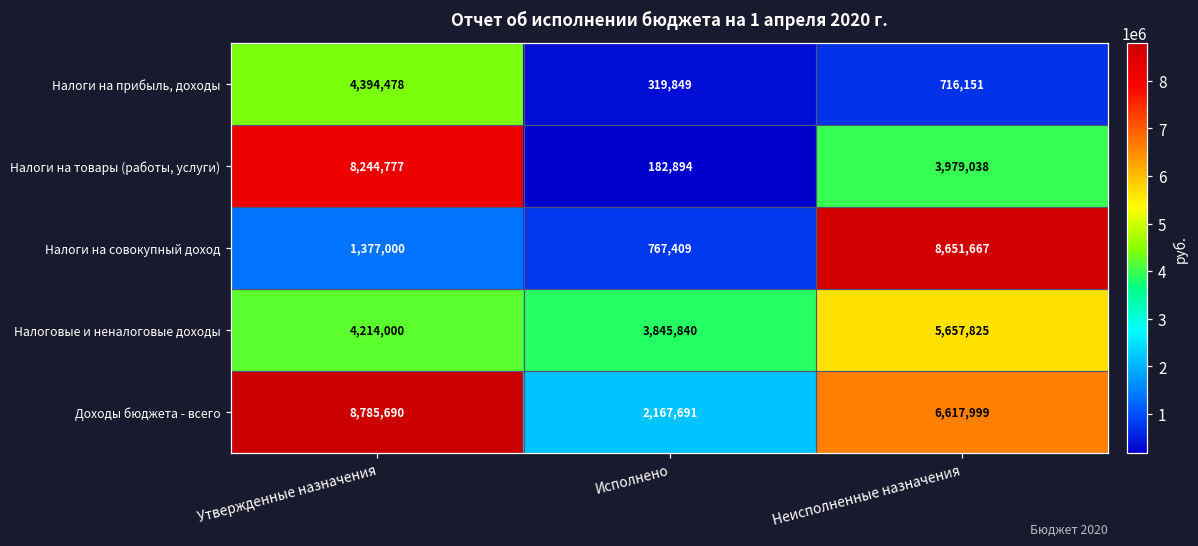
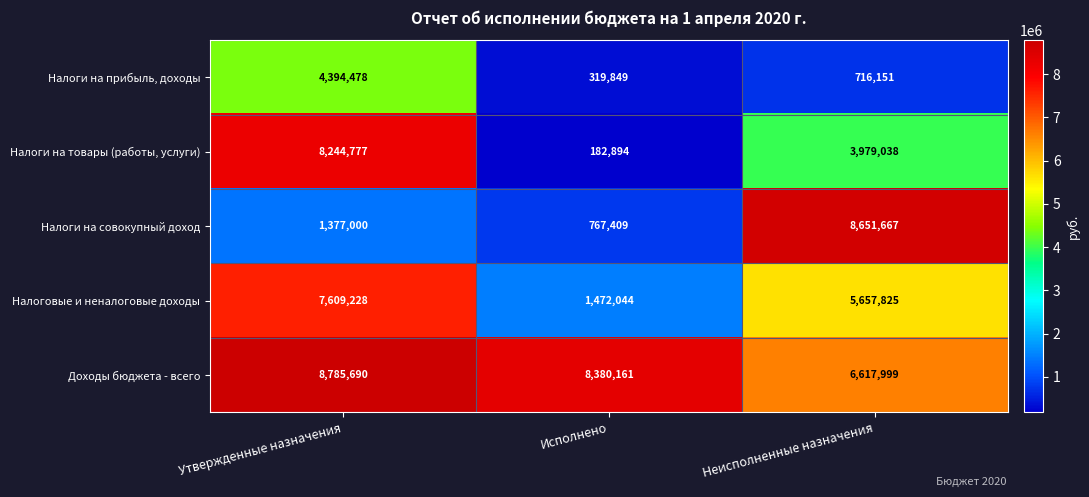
  {
    "Налоги на прибыль, доходы": {
      "Утвержденные назначения": "4,394,478",
      "Исполнено": "319,849",
      "Неисполненные назначения": "716,151"
    },
    "Налоги на товары (работы, услуги)": {
      "Утвержденные назначения": "8,244,777",
      "Исполнено": "182,894",
      "Неисполненные назначения": "3,979,038"
    },
    "Налоги на совокупный доход": {
      "Утвержденные назначения": "1,377,000",
      "Исполнено": "767,409",
      "Неисполненные назначения": "8,651,667"
    },
    "Налоговые и неналоговые доходы": {
-     "Утвержденные назначения": "4,214,000",
-     "Исполнено": "3,845,840",
+     "Утвержденные назначения": "7,609,228",
+     "Исполнено": "1,472,044",
      "Неисполненные назначения": "5,657,825"
    },
    "Доходы бюджета - всего": {
      "Утвержденные назначения": "8,785,690",
-     "Исполнено": "2,167,691",
+     "Исполнено": "8,380,161",
      "Неисполненные назначения": "6,617,999"
    }
  }
